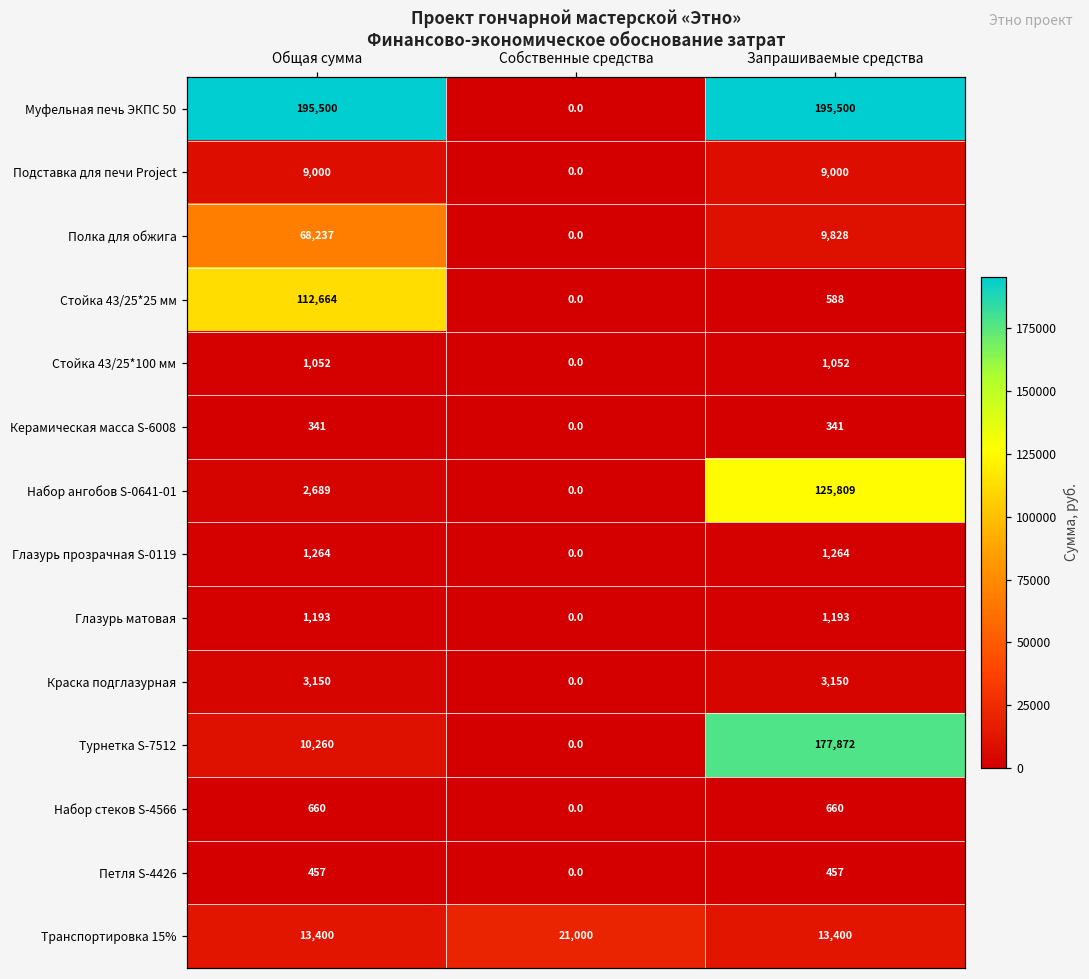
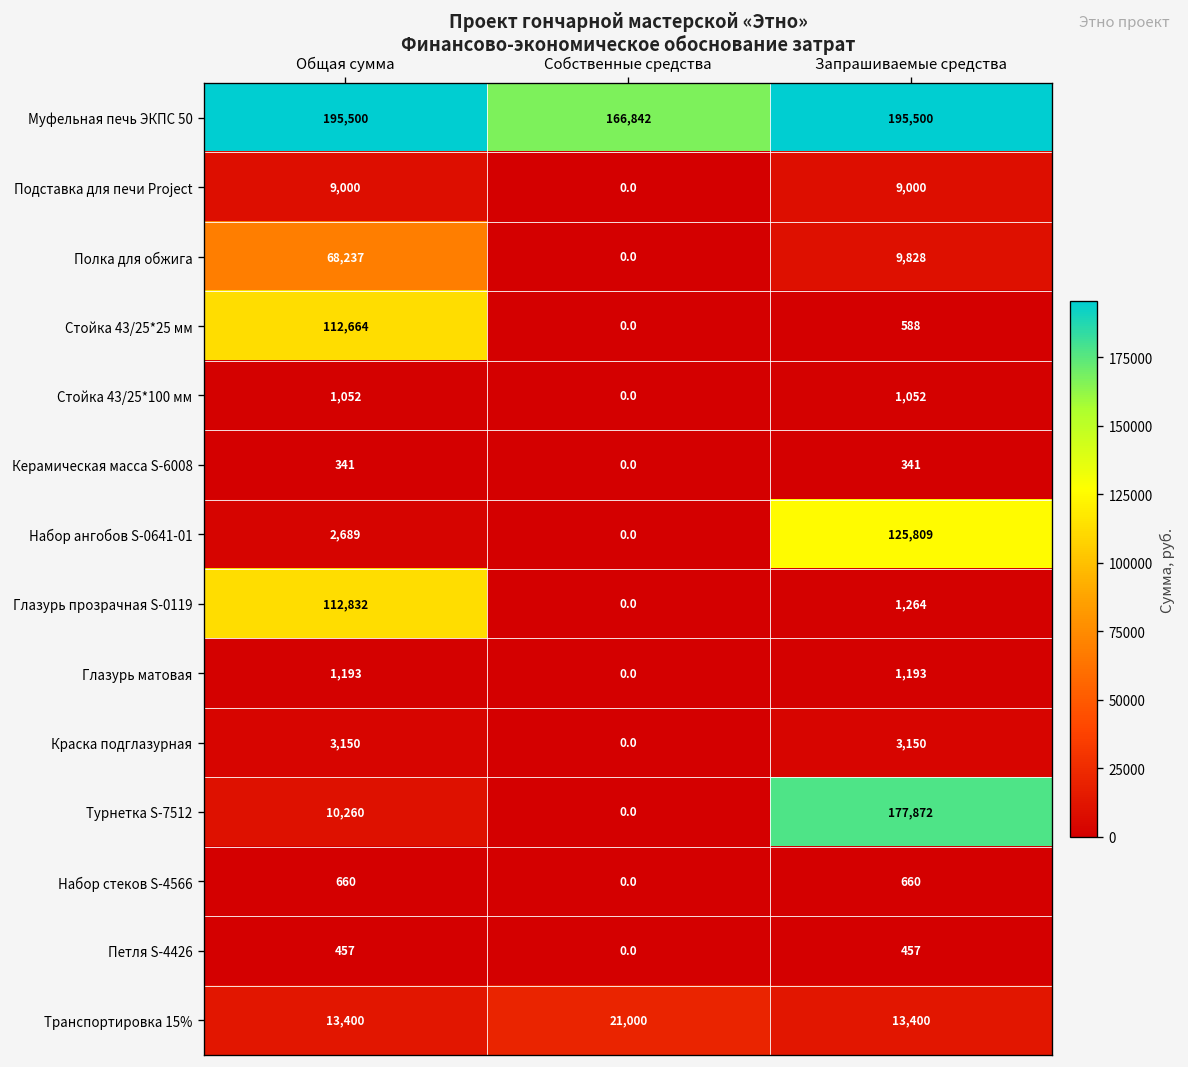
  {
    "Муфельная печь ЭКПС 50": {
      "Общая сумма": "195,500",
-     "Собственные средства": "0.0",
+     "Собственные средства": "166,842",
      "Запрашиваемые средства": "195,500"
    },
    "Подставка для печи Project": {
      "Общая сумма": "9,000",
      "Собственные средства": "0.0",
      "Запрашиваемые средства": "9,000"
    },
    "Полка для обжига": {
      "Общая сумма": "68,237",
      "Собственные средства": "0.0",
      "Запрашиваемые средства": "9,828"
    },
    "Стойка 43/25*25 мм": {
      "Общая сумма": "112,664",
      "Собственные средства": "0.0",
      "Запрашиваемые средства": "588"
    },
    "Стойка 43/25*100 мм": {
      "Общая сумма": "1,052",
      "Собственные средства": "0.0",
      "Запрашиваемые средства": "1,052"
    },
    "Керамическая масса S-6008": {
      "Общая сумма": "341",
      "Собственные средства": "0.0",
      "Запрашиваемые средства": "341"
    },
    "Набор ангобов S-0641-01": {
      "Общая сумма": "2,689",
      "Собственные средства": "0.0",
      "Запрашиваемые средства": "125,809"
    },
    "Глазурь прозрачная S-0119": {
-     "Общая сумма": "1,264",
+     "Общая сумма": "112,832",
      "Собственные средства": "0.0",
      "Запрашиваемые средства": "1,264"
    },
    "Глазурь матовая": {
      "Общая сумма": "1,193",
      "Собственные средства": "0.0",
      "Запрашиваемые средства": "1,193"
    },
    "Краска подглазурная": {
      "Общая сумма": "3,150",
      "Собственные средства": "0.0",
      "Запрашиваемые средства": "3,150"
    },
    "Турнетка S-7512": {
      "Общая сумма": "10,260",
      "Собственные средства": "0.0",
      "Запрашиваемые средства": "177,872"
    },
    "Набор стеков S-4566": {
      "Общая сумма": "660",
      "Собственные средства": "0.0",
      "Запрашиваемые средства": "660"
    },
    "Петля S-4426": {
      "Общая сумма": "457",
      "Собственные средства": "0.0",
      "Запрашиваемые средства": "457"
    },
    "Транспортировка 15%": {
      "Общая сумма": "13,400",
      "Собственные средства": "21,000",
      "Запрашиваемые средства": "13,400"
    }
  }
